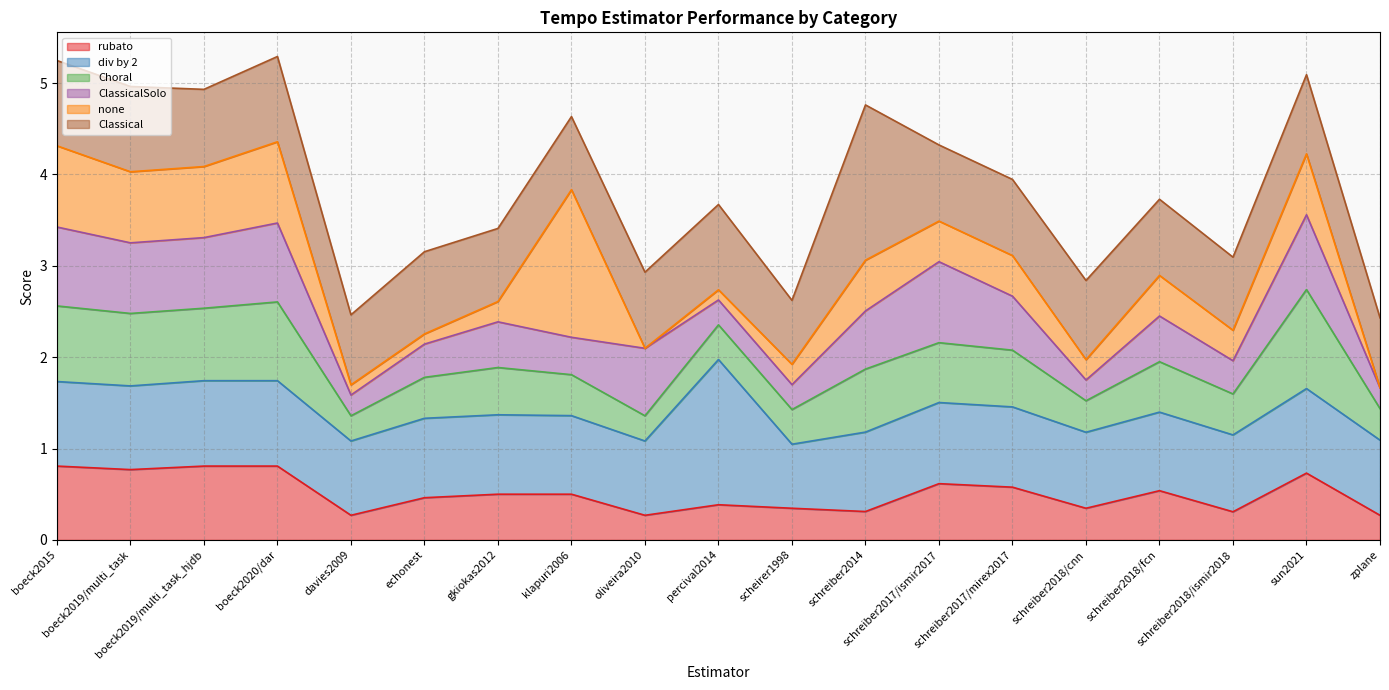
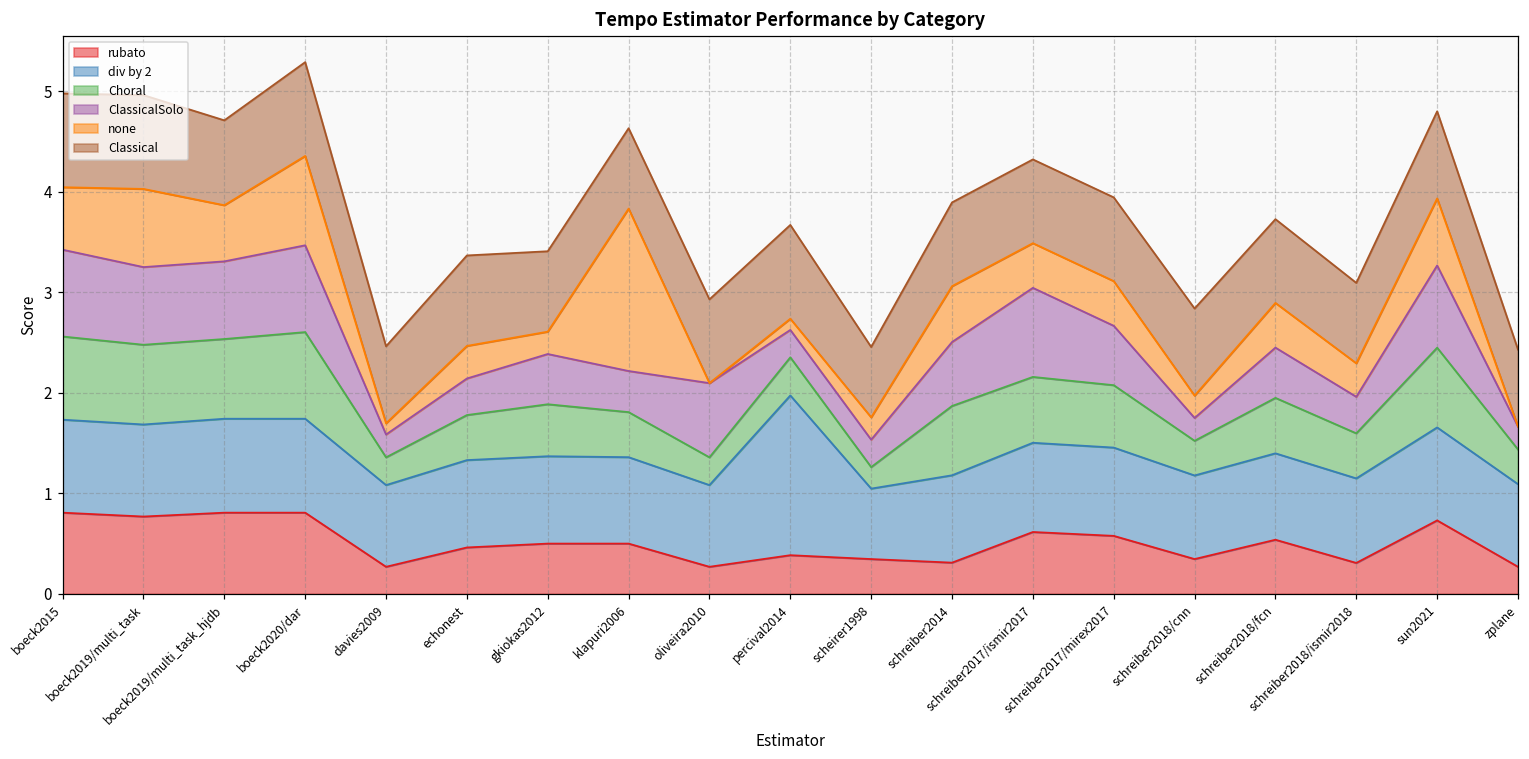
  {
    "rubato": {
      "boeck2015": 0.8,
      "boeck2019/multi_task": 0.8,
      "boeck2019/multi_task_hjdb": 0.8,
      "boeck2020/dar": 0.8,
      "davies2009": 0.3,
      "echonest": 0.5,
      "gkiokas2012": 0.5,
      "klapuri2006": 0.5,
      "oliveira2010": 0.3,
      "percival2014": 0.4,
      "scheirer1998": 0.3,
      "schreiber2014": 0.3,
      "schreiber2017/ismir2017": 0.6,
      "schreiber2017/mirex2017": 0.6,
      "schreiber2018/cnn": 0.3,
      "schreiber2018/fcn": 0.5,
      "schreiber2018/ismir2018": 0.3,
      "sun2021": 0.7,
      "zplane": 0.3
    },
    "div by 2": {
      "boeck2015": 0.9,
      "boeck2019/multi_task": 0.9,
      "boeck2019/multi_task_hjdb": 0.9,
      "boeck2020/dar": 0.9,
      "davies2009": 0.8,
      "echonest": 0.9,
      "gkiokas2012": 0.9,
      "klapuri2006": 0.9,
      "oliveira2010": 0.8,
      "percival2014": 1.6,
      "scheirer1998": 0.7,
      "schreiber2014": 0.9,
      "schreiber2017/ismir2017": 0.9,
      "schreiber2017/mirex2017": 0.9,
      "schreiber2018/cnn": 0.8,
      "schreiber2018/fcn": 0.9,
      "schreiber2018/ismir2018": 0.8,
      "sun2021": 0.9,
      "zplane": 0.8
    },
    "Choral": {
      "boeck2015": 0.8,
      "boeck2019/multi_task": 0.8,
      "boeck2019/multi_task_hjdb": 0.8,
      "boeck2020/dar": 0.9,
      "davies2009": 0.3,
      "echonest": 0.4,
      "gkiokas2012": 0.5,
      "klapuri2006": 0.4,
      "oliveira2010": 0.3,
      "percival2014": 0.4,
-     "scheirer1998": 0.4,
+     "scheirer1998": 0.2,
      "schreiber2014": 0.7,
      "schreiber2017/ismir2017": 0.7,
      "schreiber2017/mirex2017": 0.6,
      "schreiber2018/cnn": 0.3,
      "schreiber2018/fcn": 0.6,
      "schreiber2018/ismir2018": 0.4,
-     "sun2021": 1.1,
+     "sun2021": 0.8,
      "zplane": 0.3
    },
    "ClassicalSolo": {
      "boeck2015": 0.9,
      "boeck2019/multi_task": 0.8,
      "boeck2019/multi_task_hjdb": 0.8,
      "boeck2020/dar": 0.9,
      "davies2009": 0.2,
      "echonest": 0.4,
      "gkiokas2012": 0.5,
      "klapuri2006": 0.4,
      "percival2014": 0.3,
      "scheirer1998": 0.3,
      "schreiber2014": 0.6,
      "schreiber2017/ismir2017": 0.9,
      "schreiber2017/mirex2017": 0.6,
      "schreiber2018/cnn": 0.2,
      "schreiber2018/fcn": 0.5,
      "schreiber2018/ismir2018": 0.4,
      "sun2021": 0.8
    },
    "none": {
-     "boeck2015": 0.9,
+     "boeck2015": 0.6,
      "boeck2019/multi_task": 0.8,
-     "boeck2019/multi_task_hjdb": 0.8,
+     "boeck2019/multi_task_hjdb": 0.6,
      "boeck2020/dar": 0.9,
      "davies2009": 0.1,
-     "echonest": 0.1,
+     "echonest": 0.3,
      "gkiokas2012": 0.2,
      "klapuri2006": 1.6,
      "percival2014": 0.1,
      "scheirer1998": 0.2,
      "schreiber2014": 0.6,
      "schreiber2017/ismir2017": 0.4,
      "schreiber2017/mirex2017": 0.4,
      "schreiber2018/cnn": 0.2,
      "schreiber2018/fcn": 0.4,
      "schreiber2018/ismir2018": 0.3,
      "sun2021": 0.7
    },
    "Classical": {
      "boeck2015": 0.9,
      "boeck2019/multi_task_hjdb": 0.8,
      "boeck2020/dar": 0.9,
      "davies2009": 0.8,
      "echonest": 0.9,
      "gkiokas2012": 0.8,
      "klapuri2006": 0.8,
      "oliveira2010": 0.8,
      "percival2014": 0.9,
      "scheirer1998": 0.7,
-     "schreiber2014": 1.7,
+     "schreiber2014": 0.8,
      "schreiber2017/ismir2017": 0.8,
      "schreiber2017/mirex2017": 0.8,
      "schreiber2018/cnn": 0.9,
      "schreiber2018/fcn": 0.8,
      "schreiber2018/ismir2018": 0.8,
      "sun2021": 0.9,
      "zplane": 0.8
    }
  }
